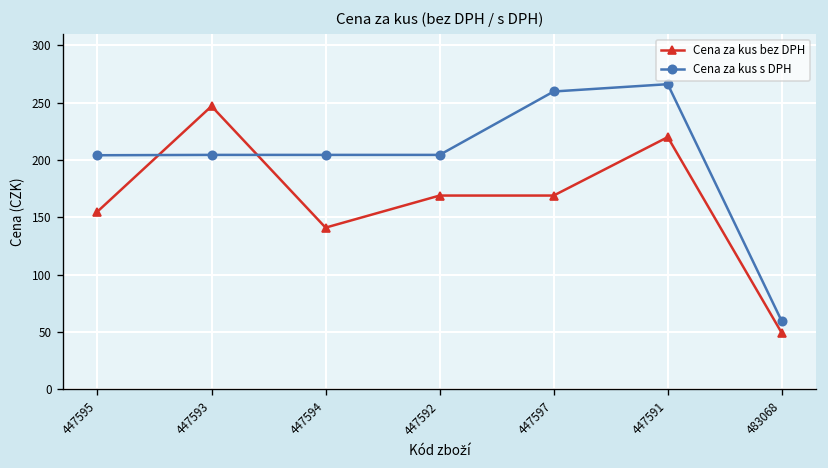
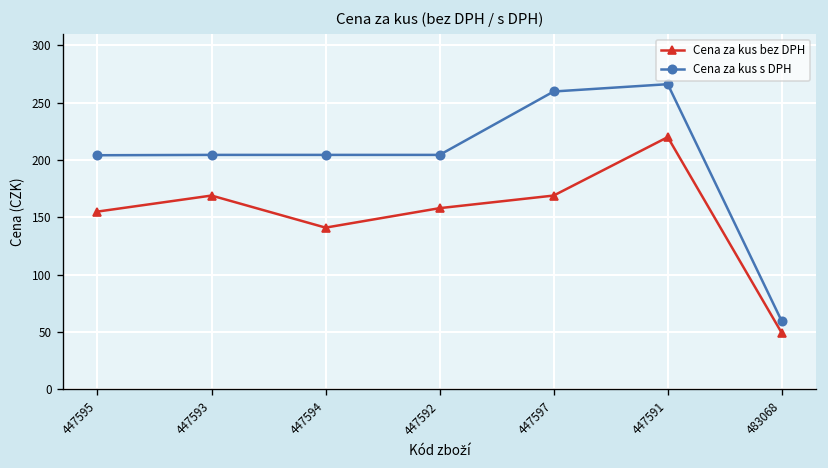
  {
    "Cena za kus bez DPH": {
      "447595": 160,
-     "447593": 250,
+     "447593": 170,
      "447594": 140,
-     "447592": 170,
+     "447592": 160,
      "447597": 170,
      "447591": 220,
      "483068": 50
    },
    "Cena za kus s DPH": {
      "447595": 200,
      "447593": 200,
      "447594": 200,
      "447592": 200,
      "447597": 260,
      "447591": 270,
      "483068": 60
    }
  }
